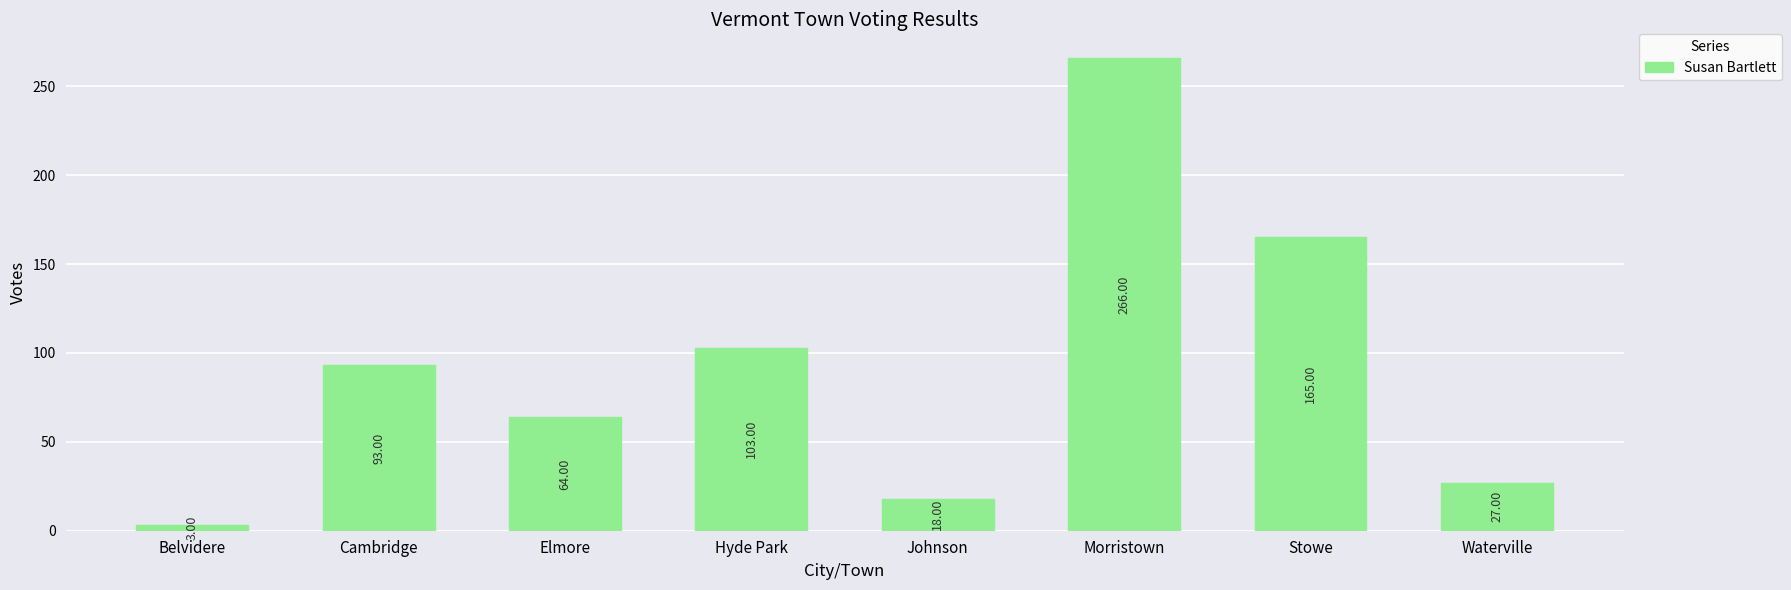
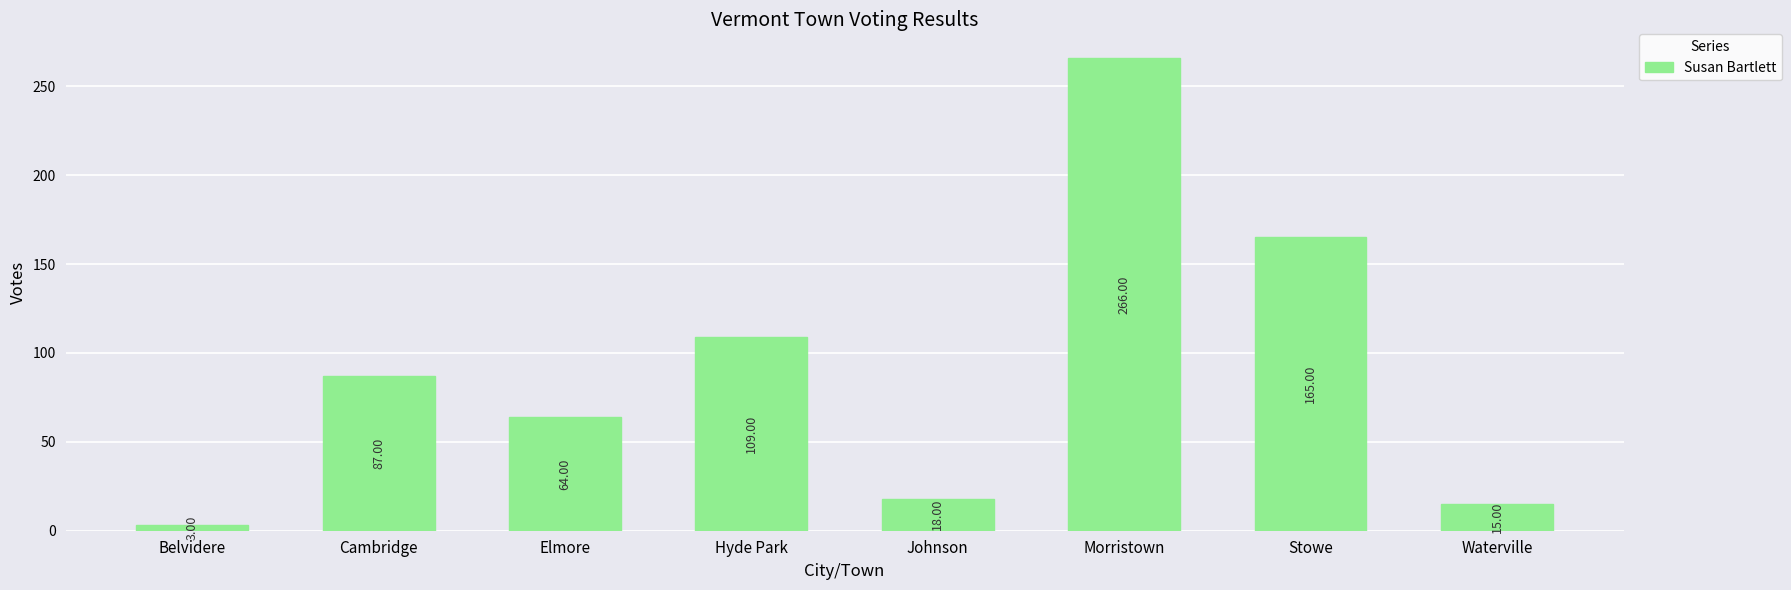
  {
    "Belvidere": 3.00,
-   "Cambridge": 93.00,
+   "Cambridge": 87.00,
    "Elmore": 64.00,
-   "Hyde Park": 103.00,
+   "Hyde Park": 109.00,
    "Johnson": 18.00,
    "Morristown": 266.00,
    "Stowe": 165.00,
-   "Waterville": 27.00
+   "Waterville": 15.00
  }
